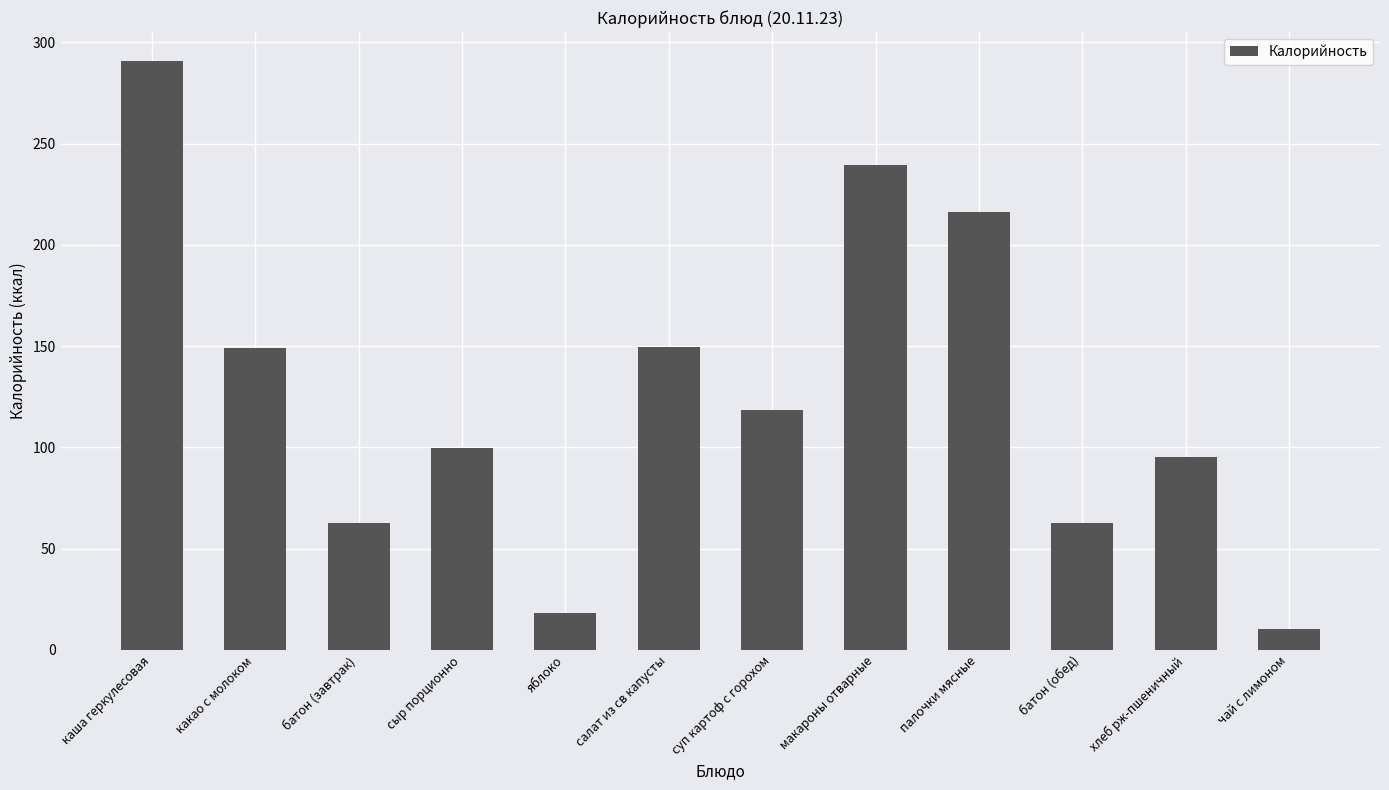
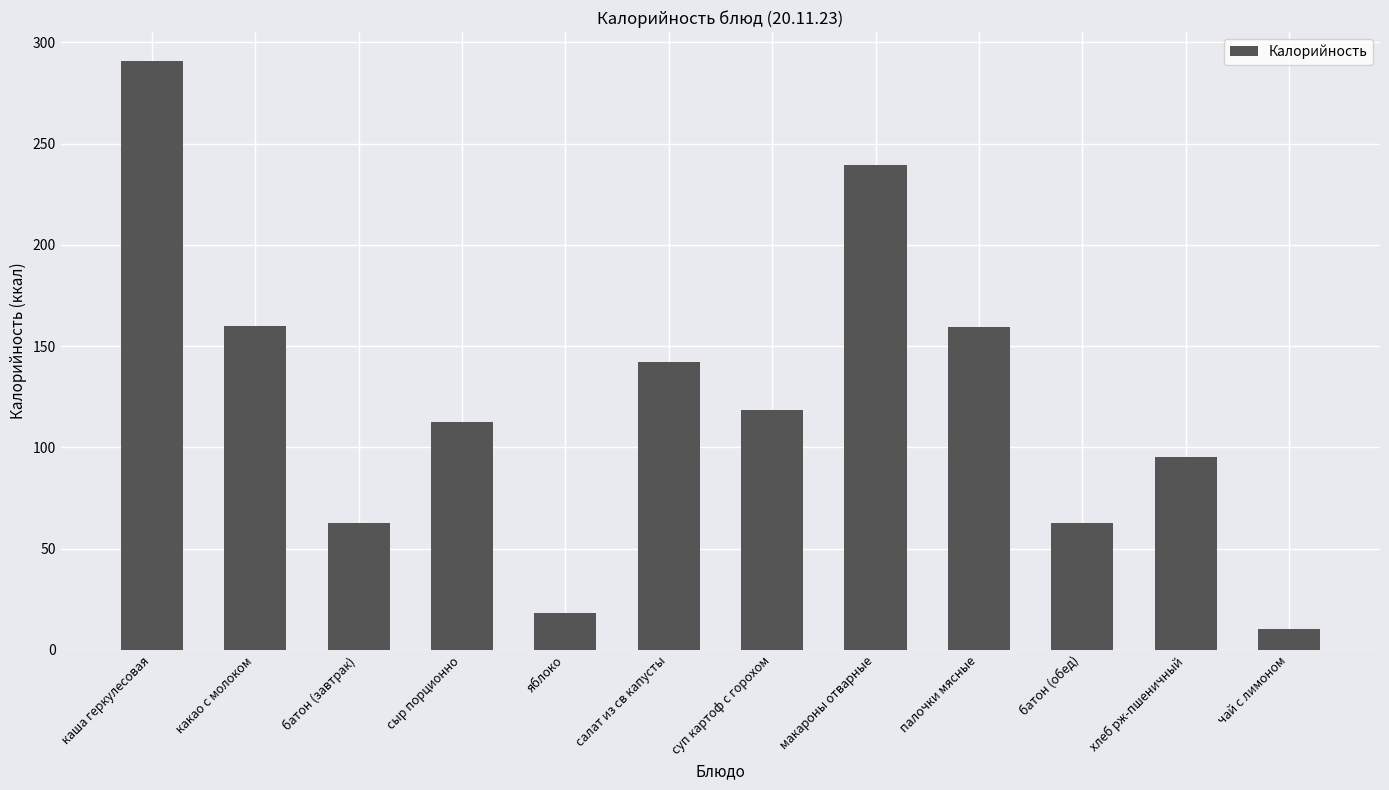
  {
    "каша геркулесовая": 291,
-   "какао с молоком": 149,
+   "какао с молоком": 160,
    "батон (завтрак)": 63,
-   "сыр порционно": 100,
+   "сыр порционно": 113,
    "яблоко": 18,
-   "салат из св капусты": 150,
+   "салат из св капусты": 142,
    "суп картоф с горохом": 119,
    "макароны отварные": 239,
-   "палочки мясные": 216,
+   "палочки мясные": 159,
    "батон (обед)": 63,
    "хлеб рж-пшеничный": 95,
    "чай с лимоном": 11
  }
